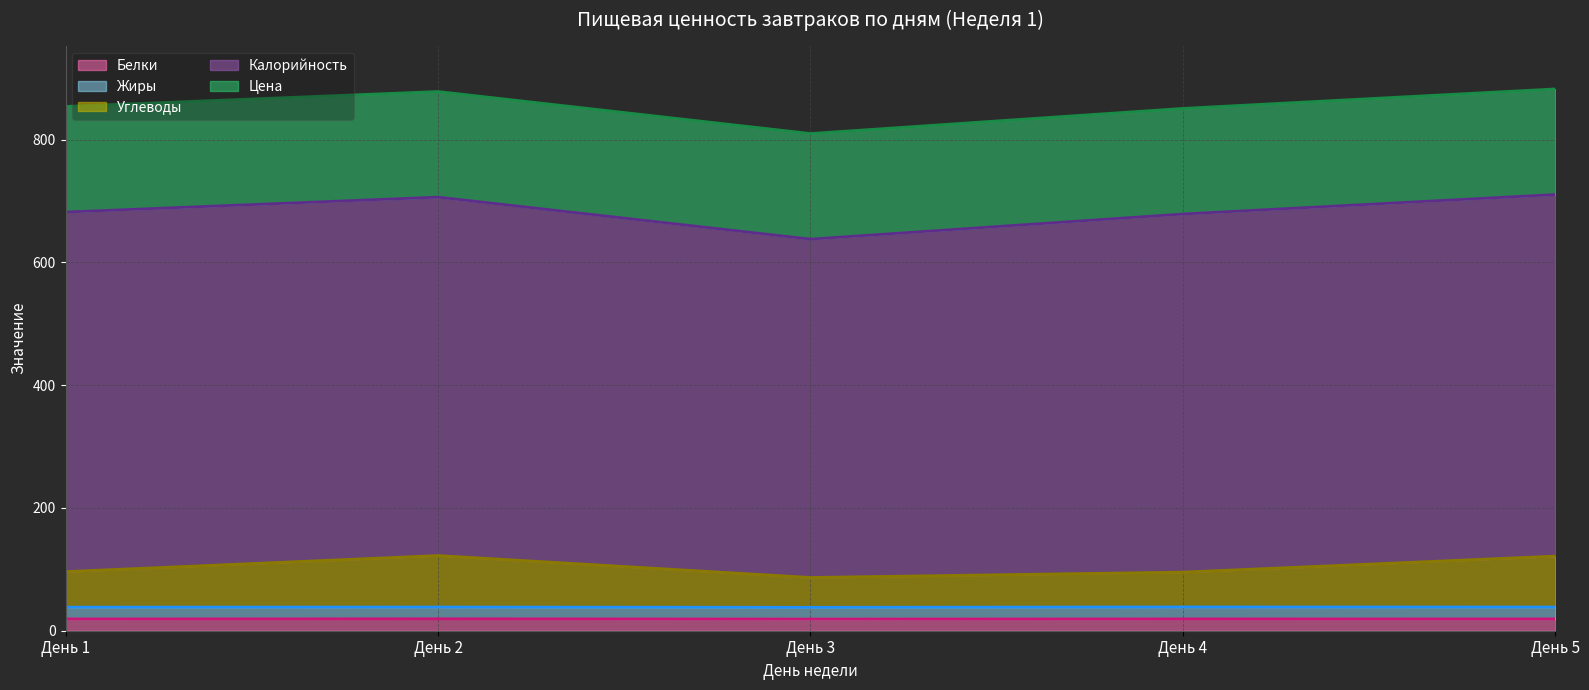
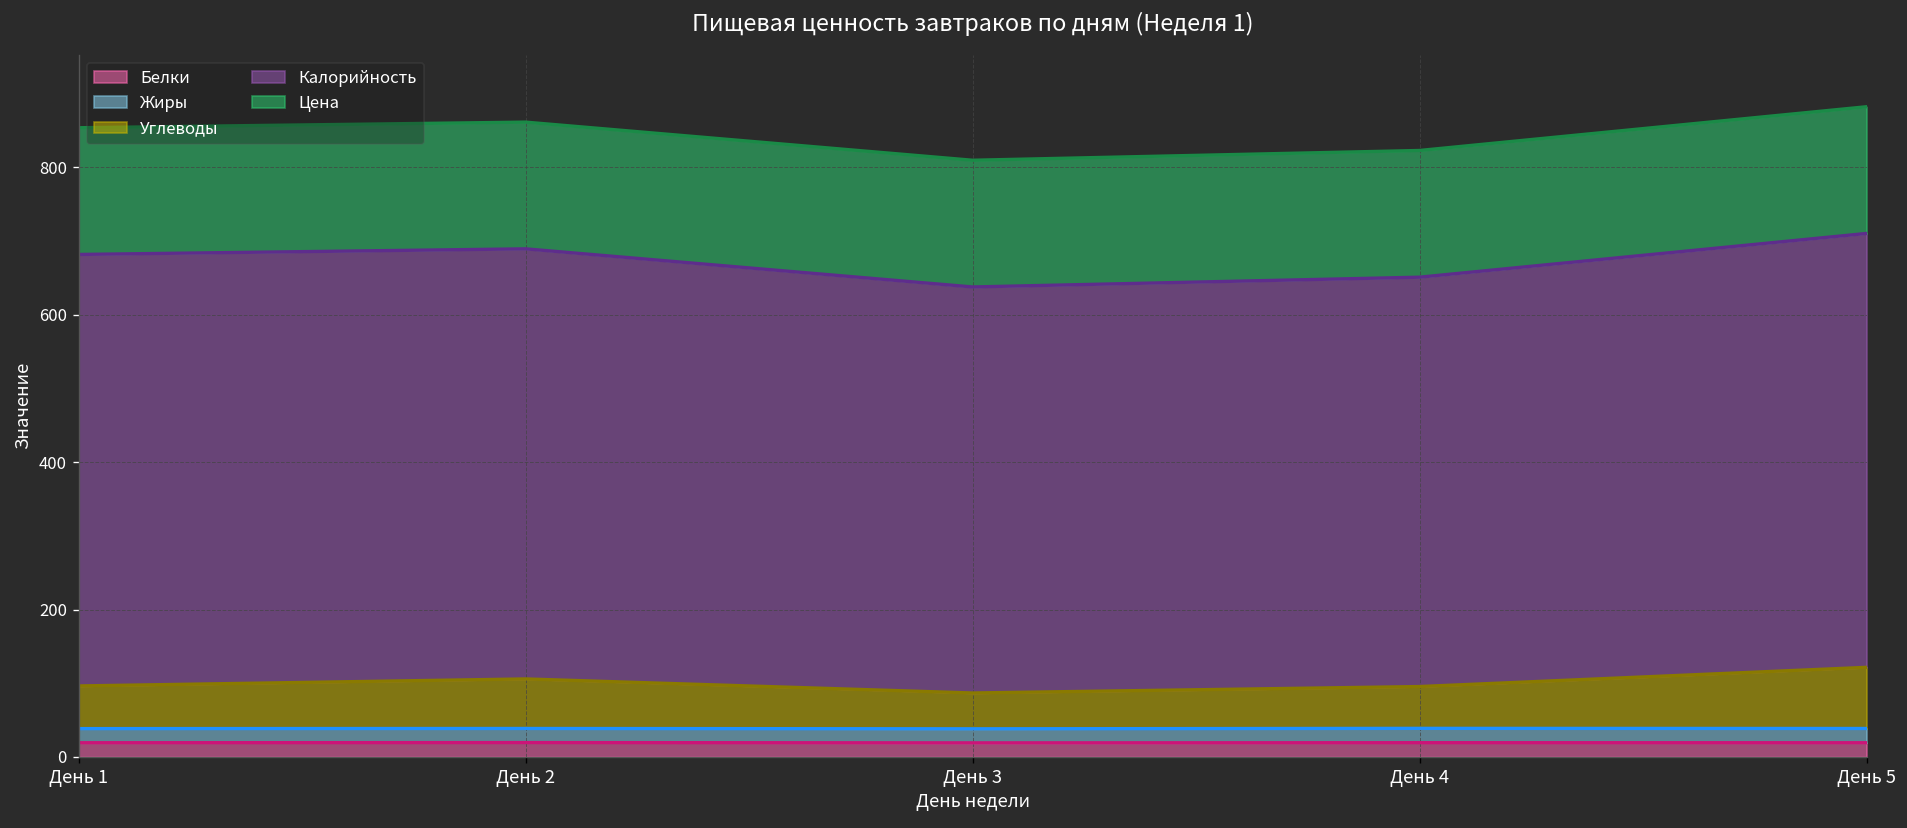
  {
    "Белки": {
      "День 1": 20,
      "День 2": 20,
      "День 3": 20,
      "День 4": 20,
      "День 5": 20
    },
    "Жиры": {
      "День 1": 20,
      "День 2": 20,
      "День 3": 20,
      "День 4": 20,
      "День 5": 20
    },
    "Углеводы": {
      "День 1": 60,
-     "День 2": 80,
+     "День 2": 70,
      "День 3": 50,
      "День 4": 60,
      "День 5": 80
    },
    "Калорийность": {
      "День 1": 590,
      "День 2": 580,
      "День 3": 550,
-     "День 4": 580,
+     "День 4": 560,
      "День 5": 590
    },
    "Цена": {
      "День 1": 170,
      "День 2": 170,
      "День 3": 170,
      "День 4": 170,
      "День 5": 170
    }
  }
